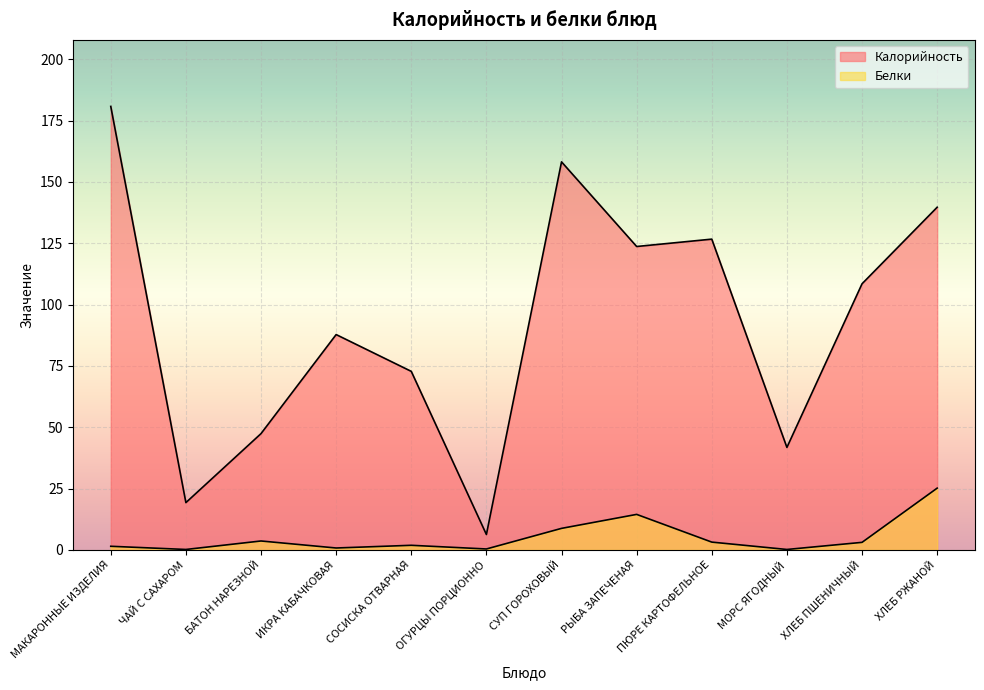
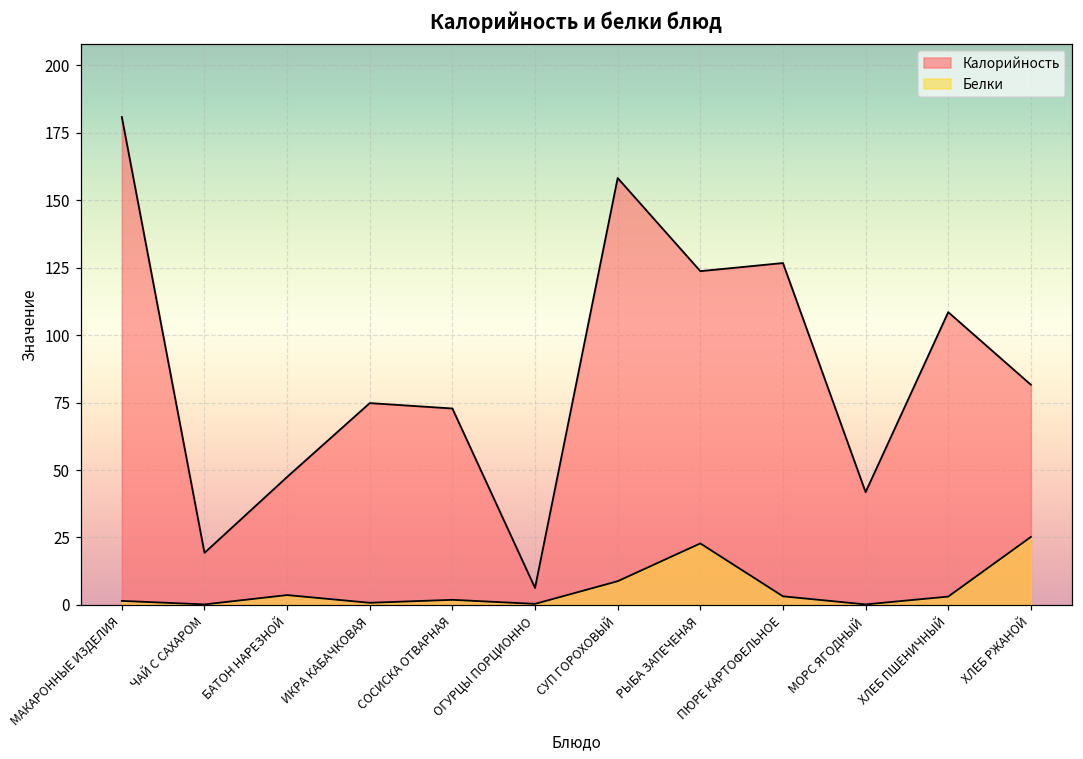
  {
    "Калорийность": {
      "МАКАРОННЫЕ ИЗДЕЛИЯ": 181,
      "ЧАЙ С САХАРОМ": 19,
      "БАТОН НАРЕЗНОЙ": 47,
-     "ИКРА КАБАЧКОВАЯ": 88,
+     "ИКРА КАБАЧКОВАЯ": 75,
      "СОСИСКА ОТВАРНАЯ": 73,
      "ОГУРЦЫ ПОРЦИОННО": 6,
      "СУП ГОРОХОВЫЙ": 158,
      "РЫБА ЗАПЕЧЕНАЯ": 124,
      "ПЮРЕ КАРТОФЕЛЬНОЕ": 127,
      "МОРС ЯГОДНЫЙ": 42,
      "ХЛЕБ ПШЕНИЧНЫЙ": 109,
-     "ХЛЕБ РЖАНОЙ": 140
+     "ХЛЕБ РЖАНОЙ": 82
    },
    "Белки": {
      "МАКАРОННЫЕ ИЗДЕЛИЯ": 2,
      "ЧАЙ С САХАРОМ": 0,
      "БАТОН НАРЕЗНОЙ": 4,
      "ИКРА КАБАЧКОВАЯ": 1,
      "СОСИСКА ОТВАРНАЯ": 2,
      "ОГУРЦЫ ПОРЦИОННО": 0,
      "СУП ГОРОХОВЫЙ": 9,
-     "РЫБА ЗАПЕЧЕНАЯ": 15,
+     "РЫБА ЗАПЕЧЕНАЯ": 23,
      "ПЮРЕ КАРТОФЕЛЬНОЕ": 3,
      "МОРС ЯГОДНЫЙ": 0,
      "ХЛЕБ ПШЕНИЧНЫЙ": 3,
      "ХЛЕБ РЖАНОЙ": 25
    }
  }
